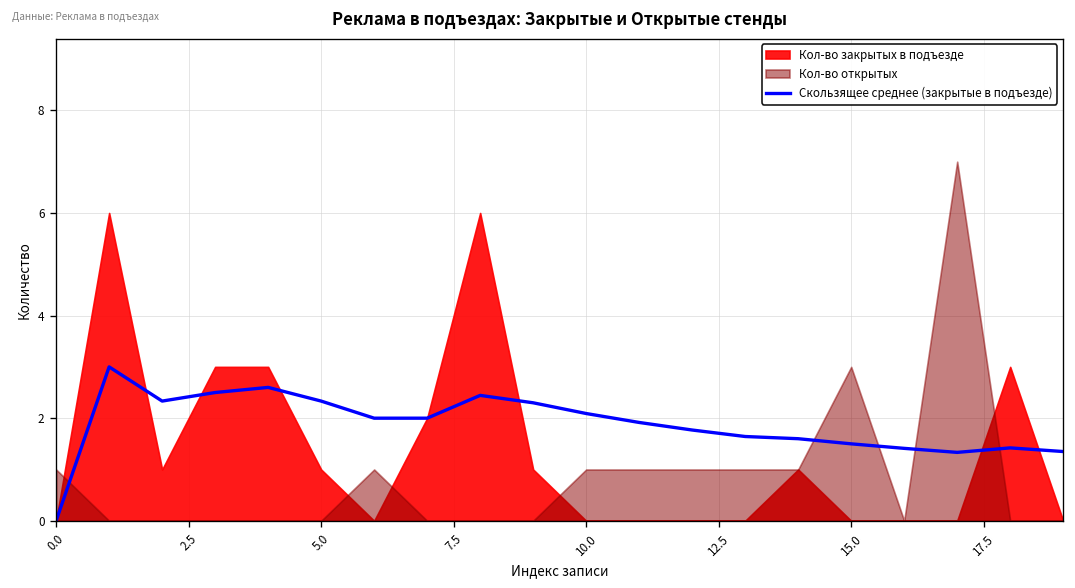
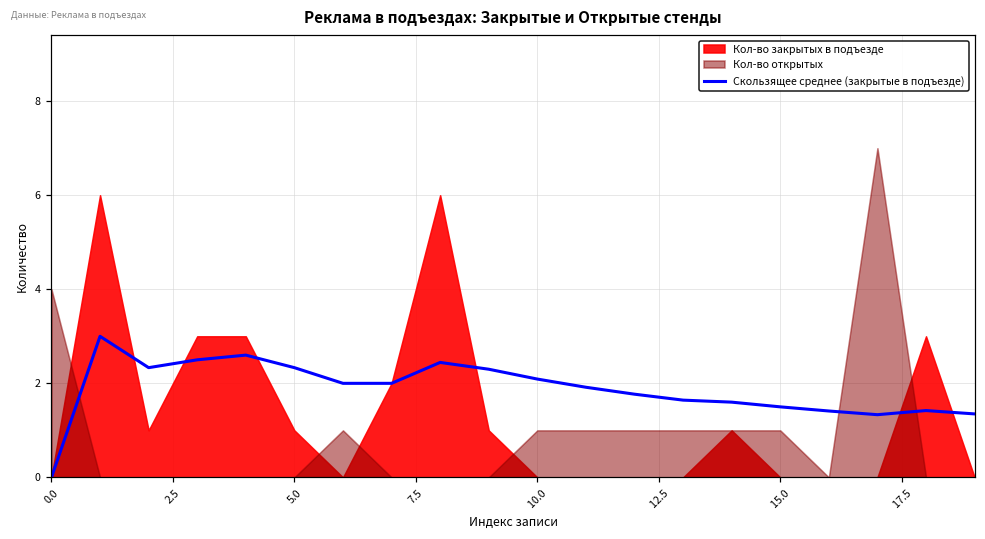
  {
    "Скользящее среднее (закрытые в подъезде)": {
      "5.0": 2.3,
      "10.0": 2.1,
      "15.0": 1.5
    },
    "Кол-во закрытых в подъезде": {
      "5.0": 1,
      "10.0": 0,
      "15.0": 0
    },
    "Кол-во открытых": {
-     "0.0": 1,
+     "0.0": 4,
      "5.0": 0,
      "10.0": 1,
-     "15.0": 3
+     "15.0": 1
    }
  }
